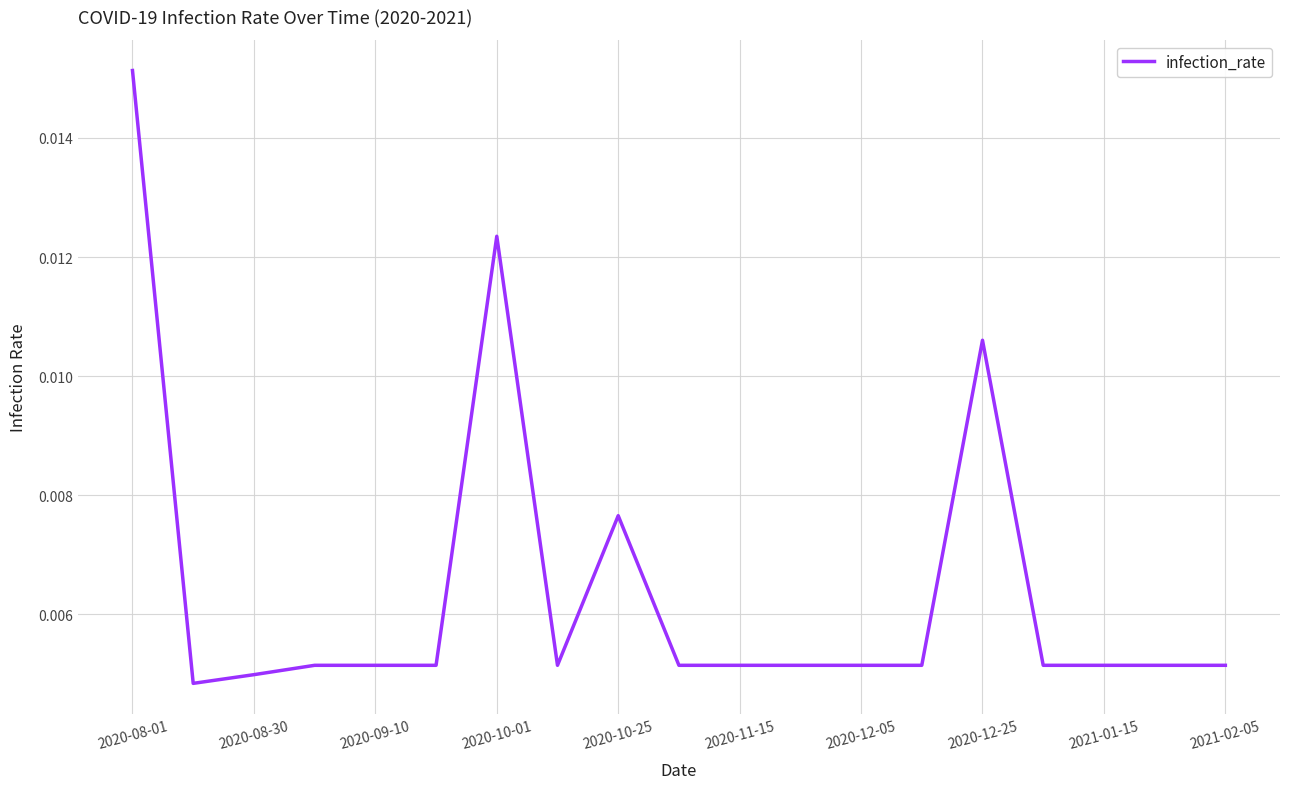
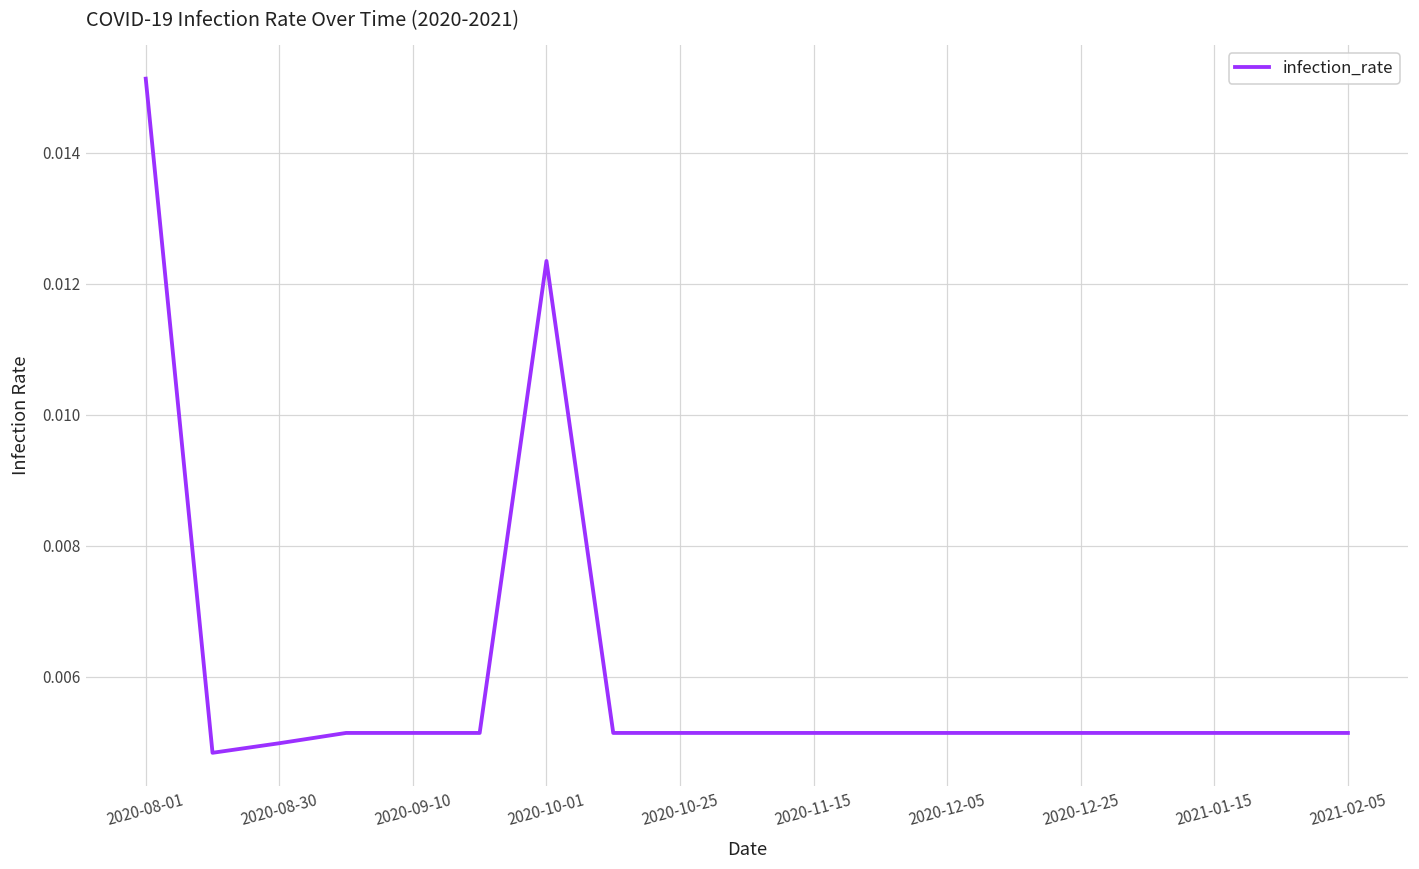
  {
    "2020-08-01": 0.0151,
    "2020-08-30": 0.0050,
    "2020-09-10": 0.0051,
    "2020-10-01": 0.0123,
-   "2020-10-25": 0.0077,
+   "2020-10-25": 0.0051,
    "2020-11-15": 0.0051,
    "2020-12-05": 0.0051,
-   "2020-12-25": 0.0106,
+   "2020-12-25": 0.0051,
    "2021-01-15": 0.0051,
    "2021-02-05": 0.0051
  }
